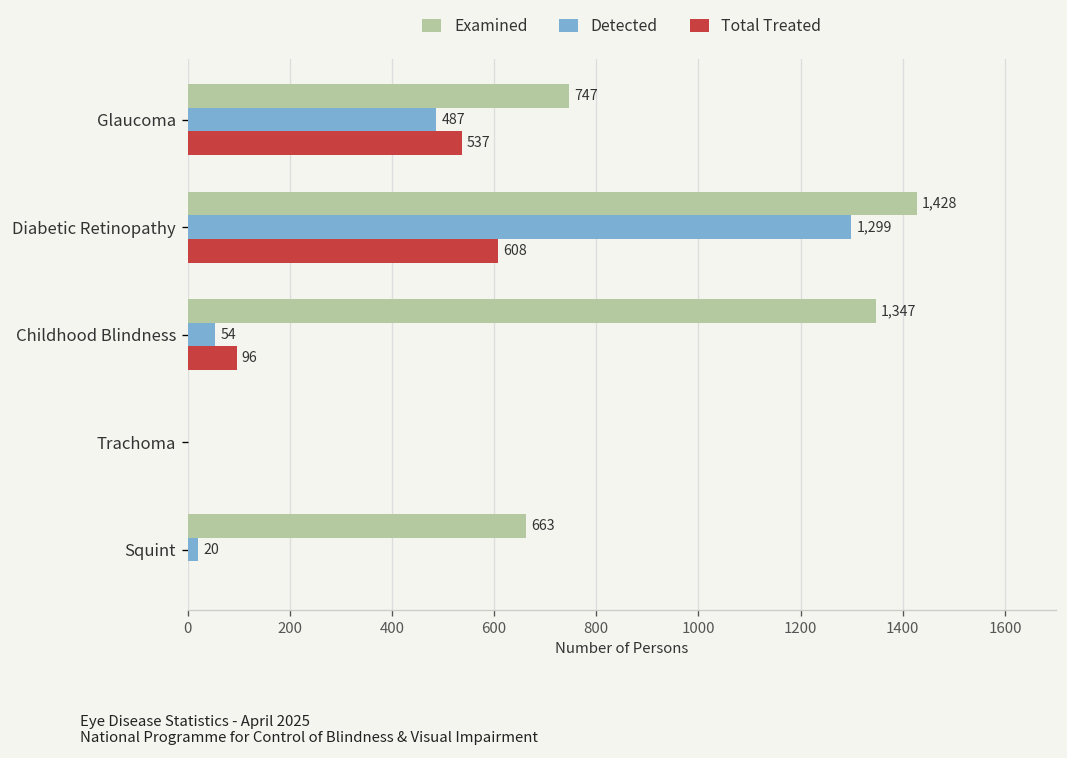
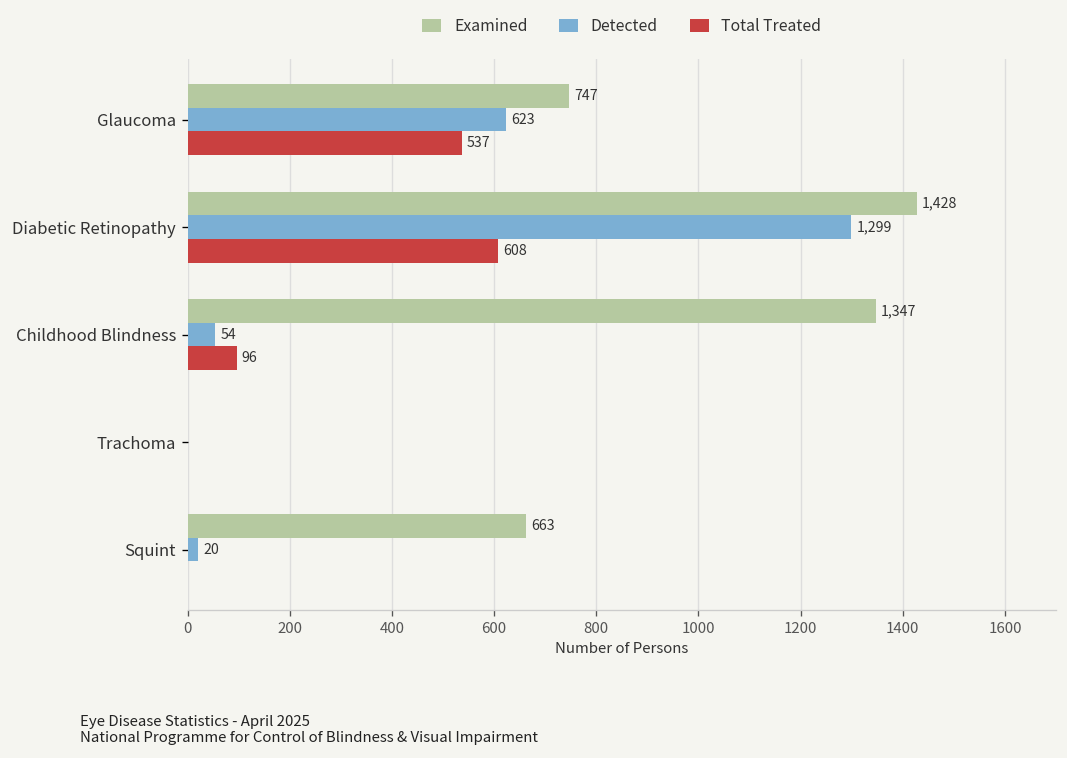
  {
    "Examined": {
      "Glaucoma": "747",
      "Diabetic Retinopathy": "1,428",
      "Childhood Blindness": "1,347",
      "Squint": "663"
    },
    "Detected": {
-     "Glaucoma": "487",
+     "Glaucoma": "623",
      "Diabetic Retinopathy": "1,299",
      "Childhood Blindness": "54",
      "Squint": "20"
    },
    "Total Treated": {
      "Glaucoma": "537",
      "Diabetic Retinopathy": "608",
      "Childhood Blindness": "96"
    }
  }
